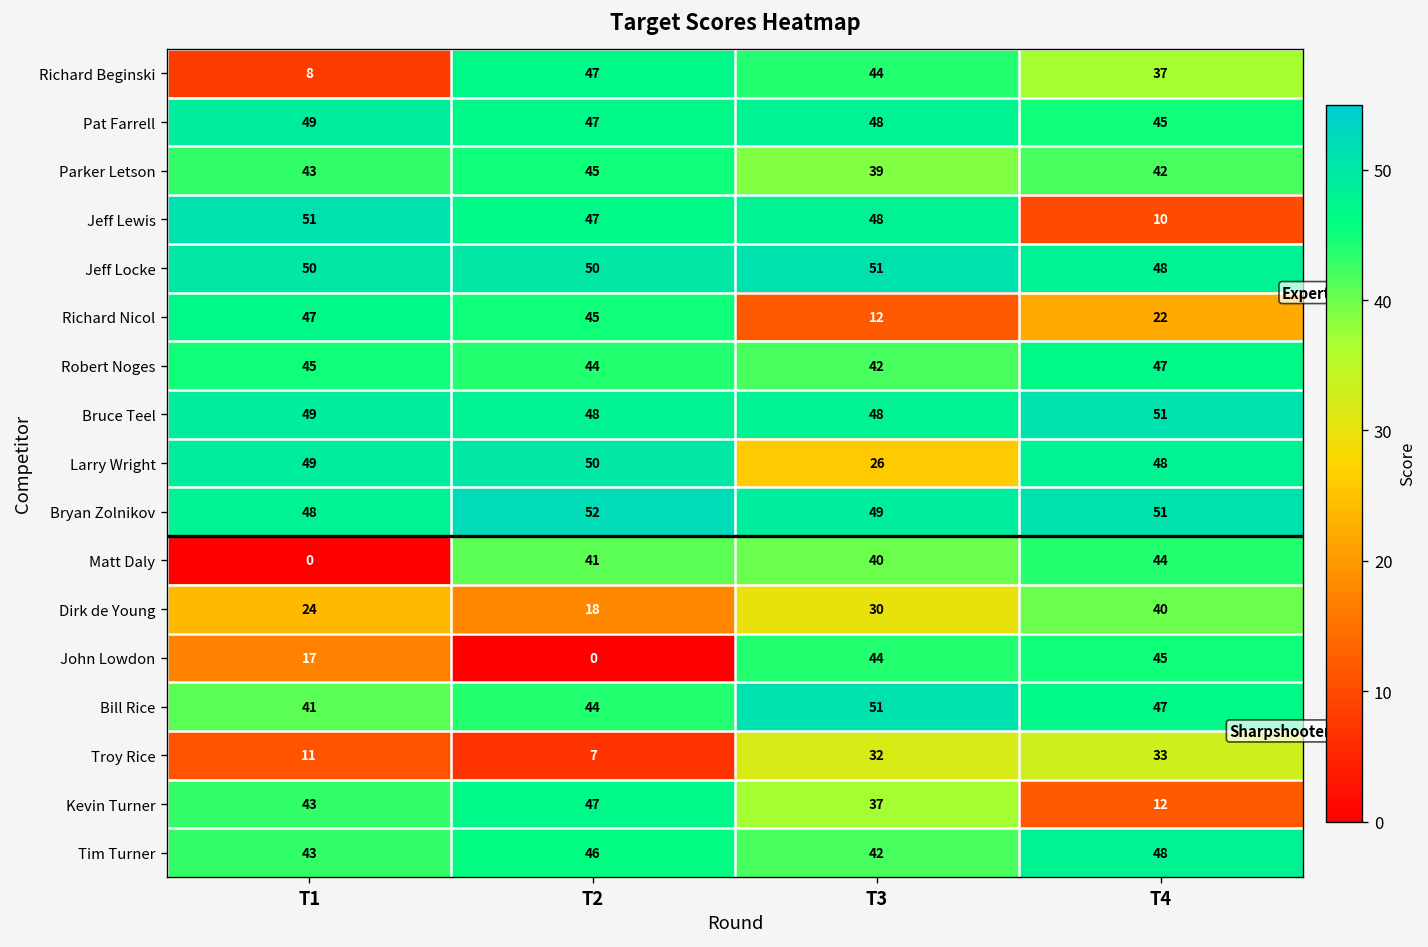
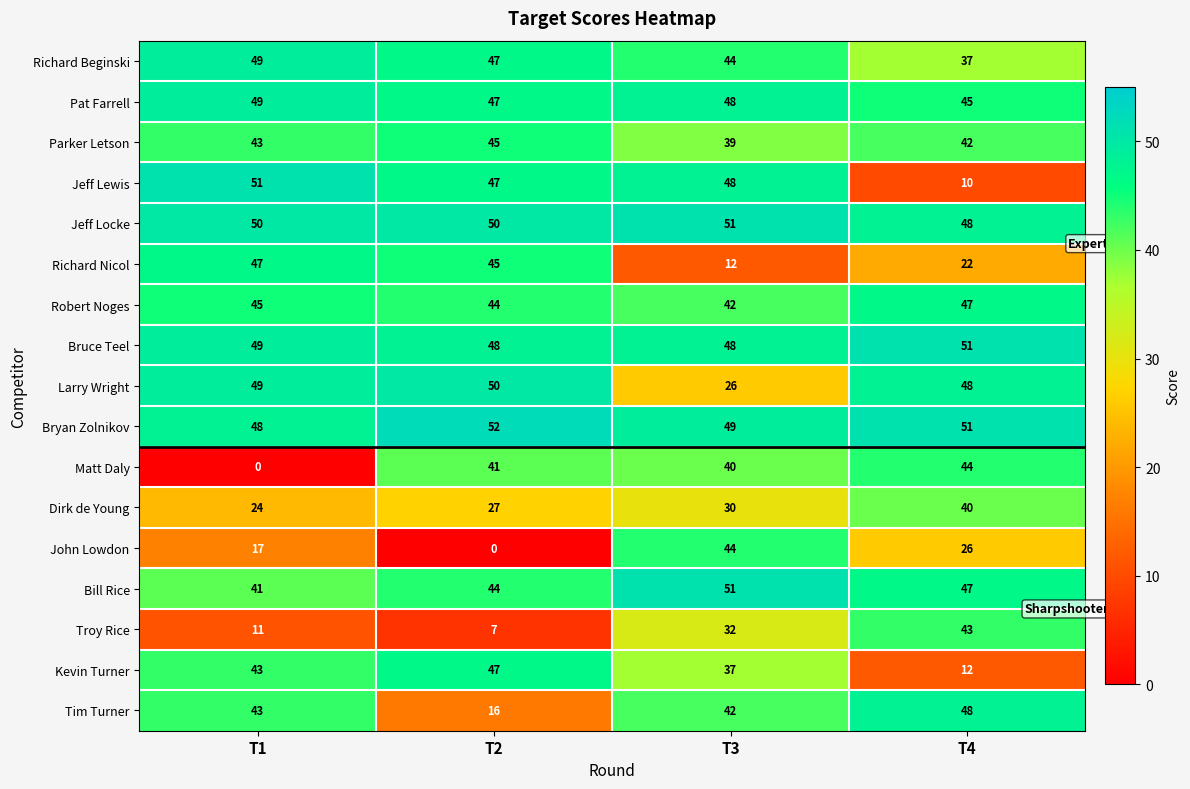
  {
    "Richard Beginski": {
-     "T1": 8,
+     "T1": 49,
      "T2": 47,
      "T3": 44,
      "T4": 37
    },
    "Pat Farrell": {
      "T1": 49,
      "T2": 47,
      "T3": 48,
      "T4": 45
    },
    "Parker Letson": {
      "T1": 43,
      "T2": 45,
      "T3": 39,
      "T4": 42
    },
    "Jeff Lewis": {
      "T1": 51,
      "T2": 47,
      "T3": 48,
      "T4": 10
    },
    "Jeff Locke": {
      "T1": 50,
      "T2": 50,
      "T3": 51,
      "T4": 48
    },
    "Richard Nicol": {
      "T1": 47,
      "T2": 45,
      "T3": 12,
      "T4": 22
    },
    "Robert Noges": {
      "T1": 45,
      "T2": 44,
      "T3": 42,
      "T4": 47
    },
    "Bruce Teel": {
      "T1": 49,
      "T2": 48,
      "T3": 48,
      "T4": 51
    },
    "Larry Wright": {
      "T1": 49,
      "T2": 50,
      "T3": 26,
      "T4": 48
    },
    "Bryan Zolnikov": {
      "T1": 48,
      "T2": 52,
      "T3": 49,
      "T4": 51
    },
    "Matt Daly": {
      "T1": 0,
      "T2": 41,
      "T3": 40,
      "T4": 44
    },
    "Dirk de Young": {
      "T1": 24,
-     "T2": 18,
+     "T2": 27,
      "T3": 30,
      "T4": 40
    },
    "John Lowdon": {
      "T1": 17,
      "T2": 0,
      "T3": 44,
-     "T4": 45
+     "T4": 26
    },
    "Bill Rice": {
      "T1": 41,
      "T2": 44,
      "T3": 51,
      "T4": 47
    },
    "Troy Rice": {
      "T1": 11,
      "T2": 7,
      "T3": 32,
-     "T4": 33
+     "T4": 43
    },
    "Kevin Turner": {
      "T1": 43,
      "T2": 47,
      "T3": 37,
      "T4": 12
    },
    "Tim Turner": {
      "T1": 43,
-     "T2": 46,
+     "T2": 16,
      "T3": 42,
      "T4": 48
    }
  }
